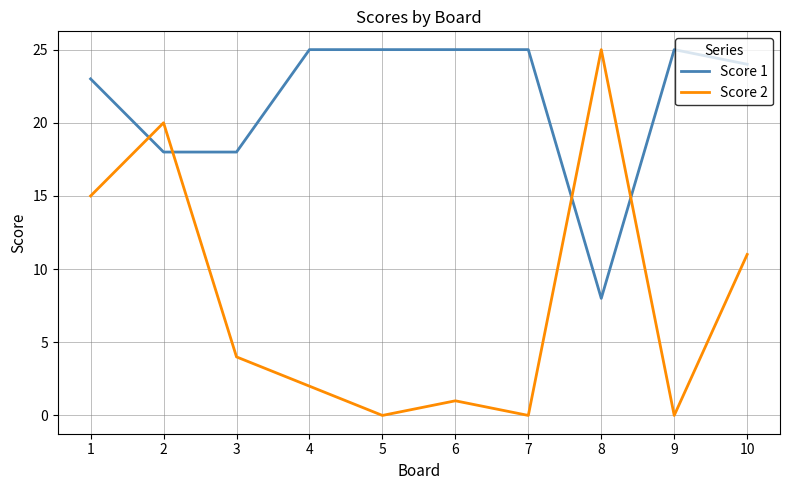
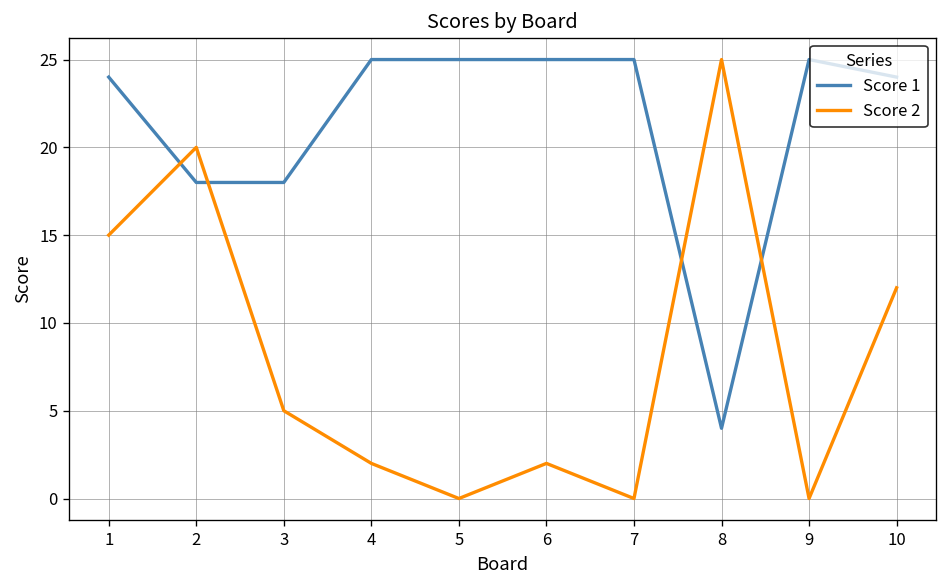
  {
    "Score 1": {
-     "1": 23,
+     "1": 24,
      "2": 18,
      "3": 18,
      "4": 25,
      "5": 25,
      "6": 25,
      "7": 25,
-     "8": 8,
+     "8": 4,
      "9": 25
    },
    "Score 2": {
      "1": 15,
      "2": 20,
-     "3": 4,
+     "3": 5,
      "4": 2,
      "5": 0,
-     "6": 1,
+     "6": 2,
      "7": 0,
      "8": 25,
      "9": 0,
-     "10": 11
+     "10": 12
    }
  }
